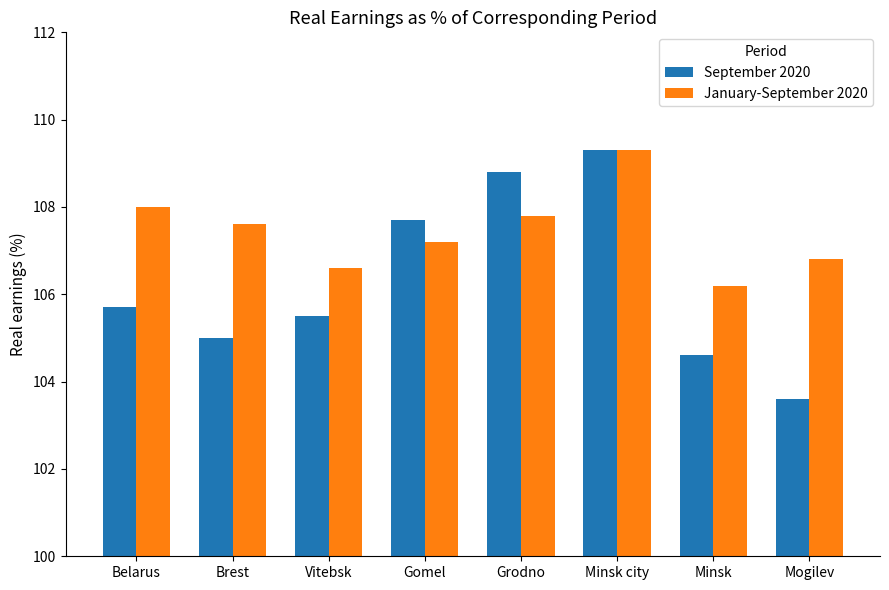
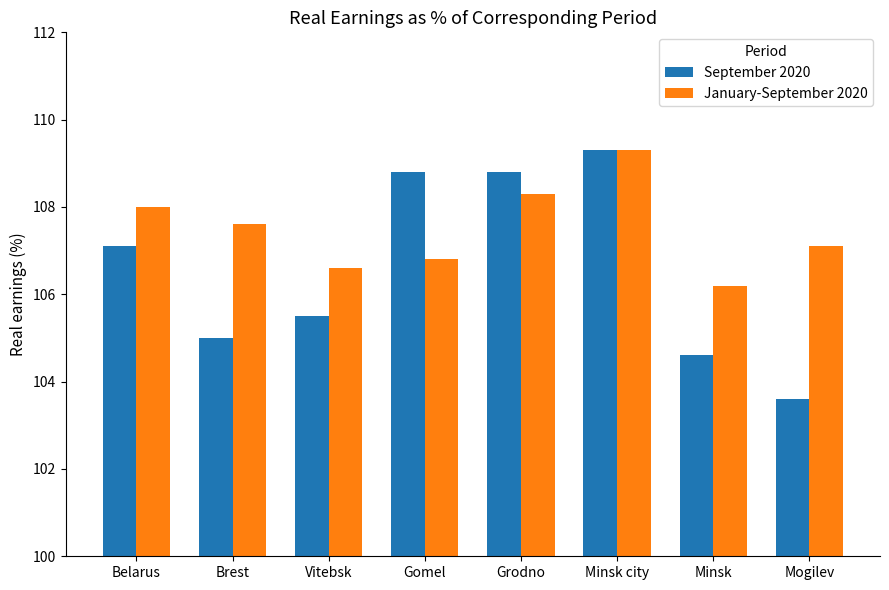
  {
    "September 2020": {
-     "Belarus": 105.7,
+     "Belarus": 107.1,
      "Brest": 105.0,
      "Vitebsk": 105.5,
-     "Gomel": 107.7,
+     "Gomel": 108.8,
      "Grodno": 108.8,
      "Minsk city": 109.3,
      "Minsk": 104.6,
      "Mogilev": 103.6
    },
    "January-September 2020": {
      "Belarus": 108.0,
      "Brest": 107.6,
      "Vitebsk": 106.6,
-     "Gomel": 107.2,
-     "Grodno": 107.8,
+     "Gomel": 106.8,
+     "Grodno": 108.3,
      "Minsk city": 109.3,
      "Minsk": 106.2,
-     "Mogilev": 106.8
+     "Mogilev": 107.1
    }
  }
